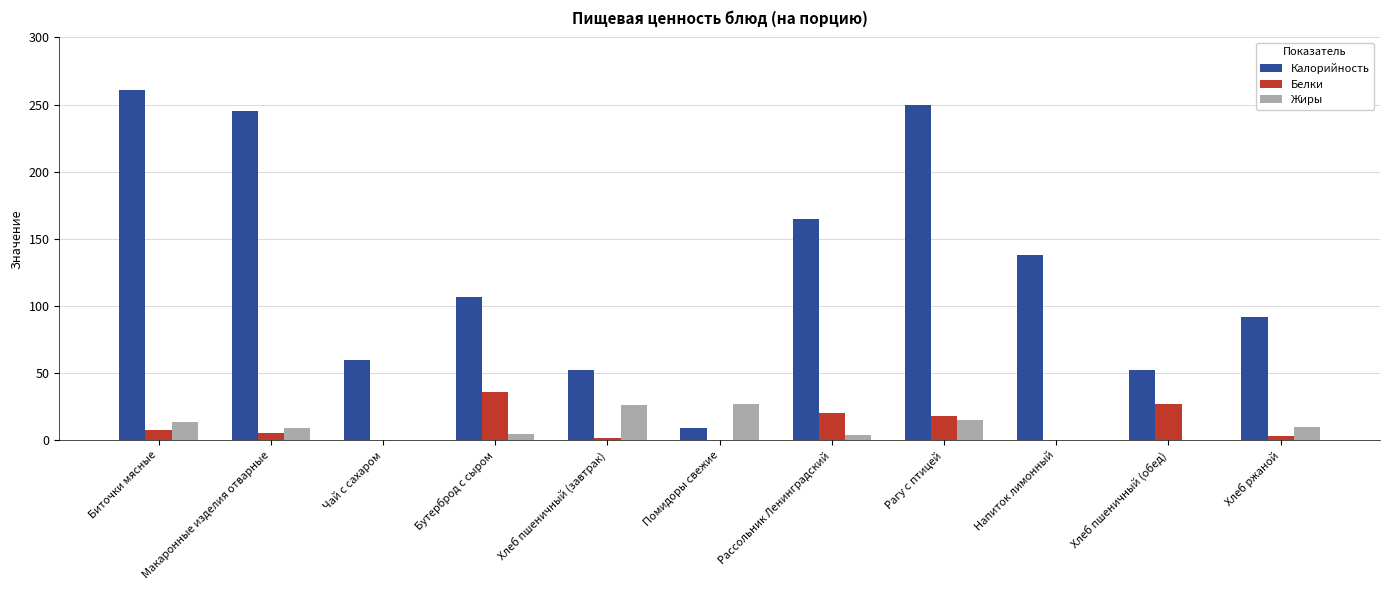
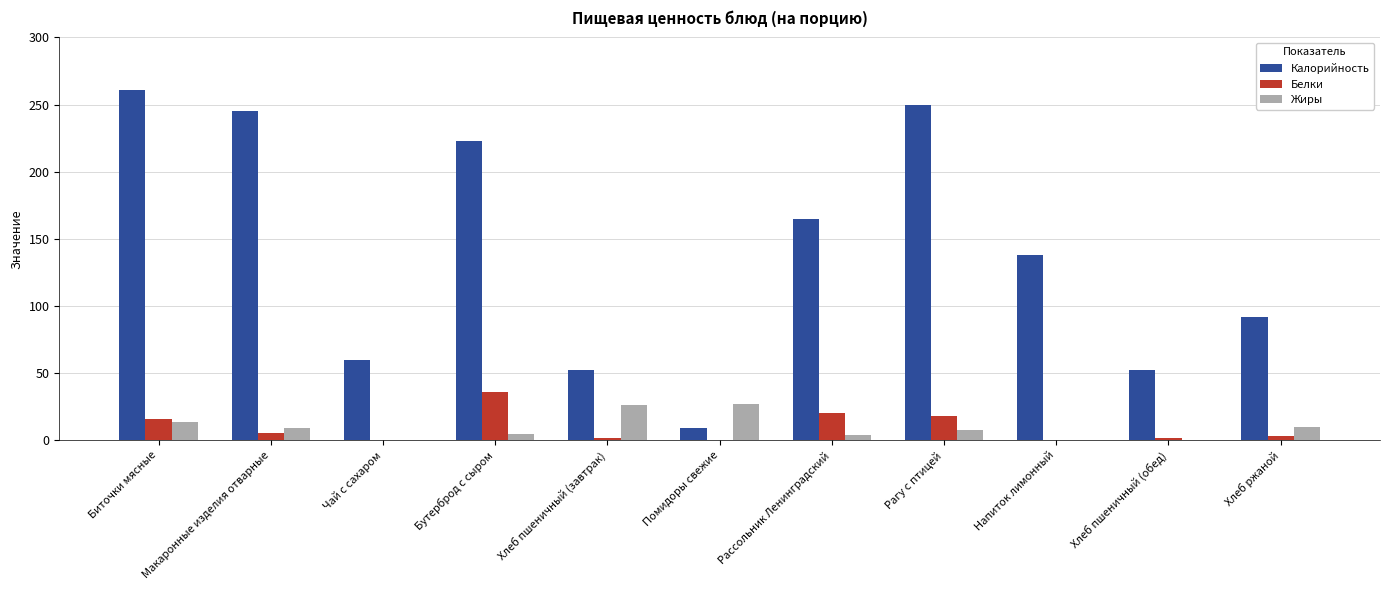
  {
    "Калорийность": {
      "Биточки мясные": 261,
      "Макаронные изделия отварные": 245,
      "Чай с сахаром": 60,
-     "Бутерброд с сыром": 107,
+     "Бутерброд с сыром": 223,
      "Хлеб пшеничный (завтрак)": 52,
      "Помидоры свежие": 9,
      "Рассольник Ленинградский": 165,
      "Рагу с птицей": 250,
      "Напиток лимонный": 138,
      "Хлеб пшеничный (обед)": 52,
      "Хлеб ржаной": 92
    },
    "Белки": {
-     "Биточки мясные": 8,
+     "Биточки мясные": 16,
      "Макаронные изделия отварные": 5,
      "Бутерброд с сыром": 36,
      "Помидоры свежие": 0,
      "Рассольник Ленинградский": 21,
      "Рагу с птицей": 18,
      "Напиток лимонный": 0,
-     "Хлеб пшеничный (обед)": 27,
+     "Хлеб пшеничный (обед)": 2,
      "Хлеб ржаной": 3
    },
    "Жиры": {
      "Биточки мясные": 14,
      "Макаронные изделия отварные": 9,
      "Бутерброд с сыром": 5,
      "Хлеб пшеничный (завтрак)": 26,
      "Помидоры свежие": 27,
      "Рассольник Ленинградский": 4,
-     "Рагу с птицей": 15,
+     "Рагу с птицей": 8,
      "Напиток лимонный": 0,
      "Хлеб пшеничный (обед)": 0,
      "Хлеб ржаной": 10
    }
  }
